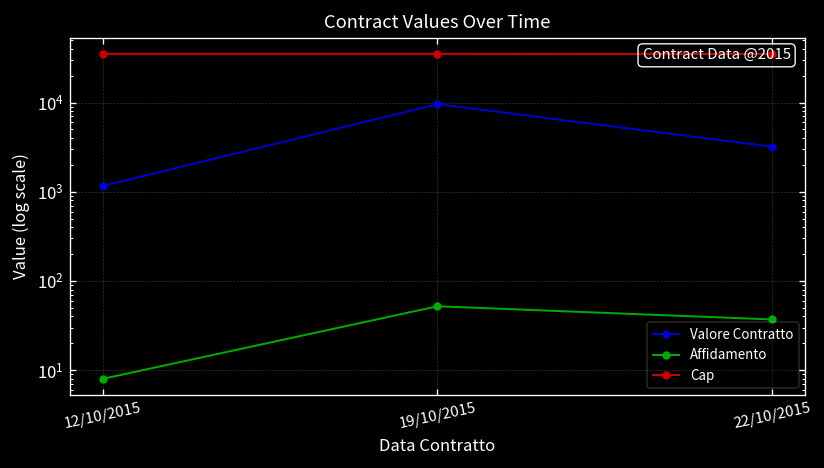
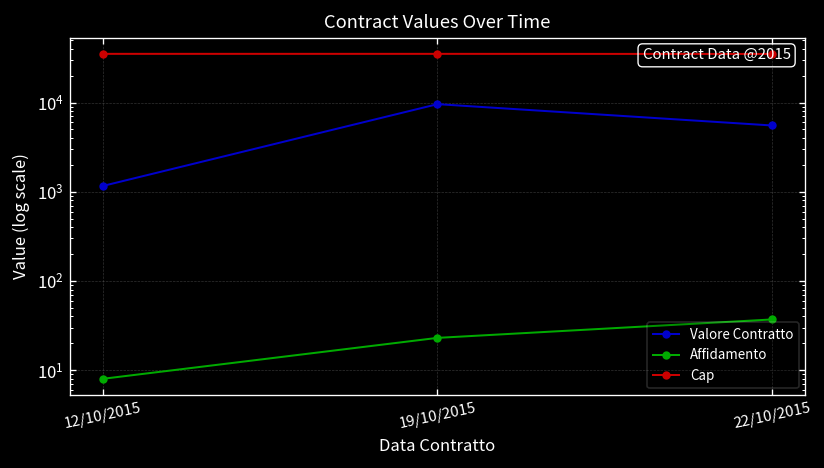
  {
    "Valore Contratto": {
      "12/10/2015": 1200,
      "19/10/2015": 10000,
-     "22/10/2015": 3200
+     "22/10/2015": 6000
    },
    "Affidamento": {
      "12/10/2015": 8,
-     "19/10/2015": 50,
+     "19/10/2015": 23,
      "22/10/2015": 40
    },
    "Cap": {
      "12/10/2015": 40000,
      "19/10/2015": 40000
    }
  }
